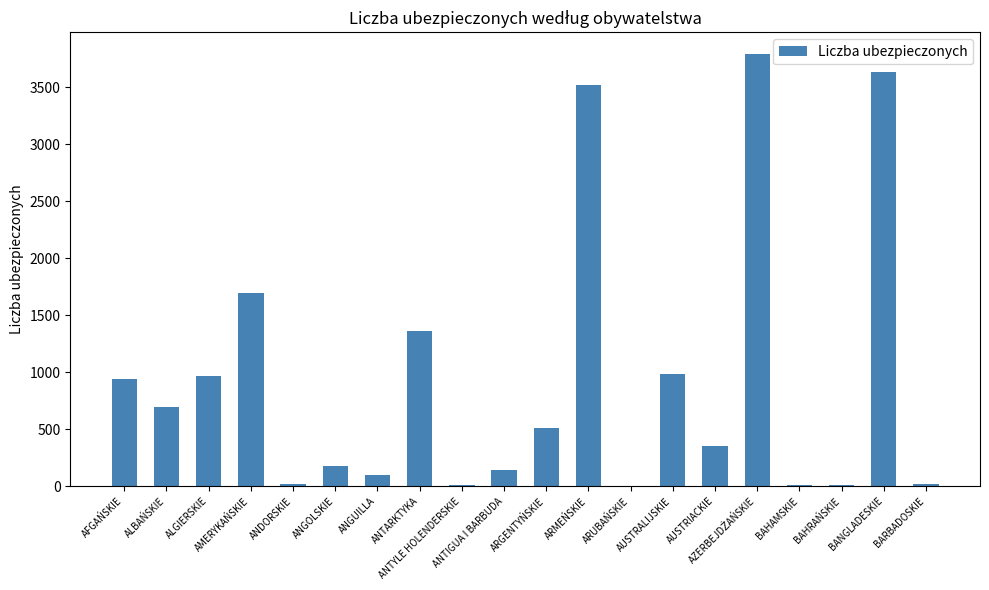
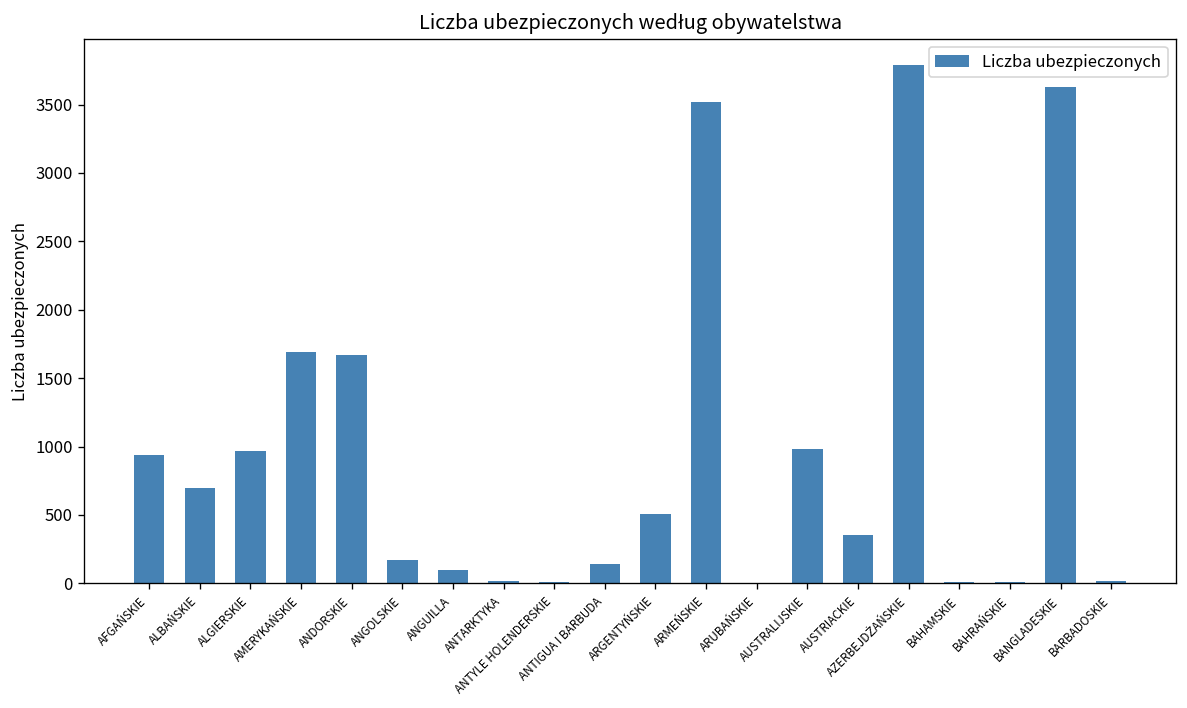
  {
    "AFGAŃSKIE": 940,
    "ALBAŃSKIE": 690,
    "ALGIERSKIE": 970,
    "AMERYKAŃSKIE": 1690,
-   "ANDORSKIE": 20,
+   "ANDORSKIE": 1670,
    "ANGOLSKIE": 170,
    "ANGUILLA": 100,
-   "ANTARKTYKA": 1360,
+   "ANTARKTYKA": 10,
    "ANTIGUA I BARBUDA": 140,
    "ARGENTYŃSKIE": 510,
    "ARMEŃSKIE": 3520,
    "ARUBAŃSKIE": 0,
    "AUSTRALIJSKIE": 980,
    "AUSTRIACKIE": 350,
    "AZERBEJDŻAŃSKIE": 3790,
    "BANGLADESKIE": 3630
  }
